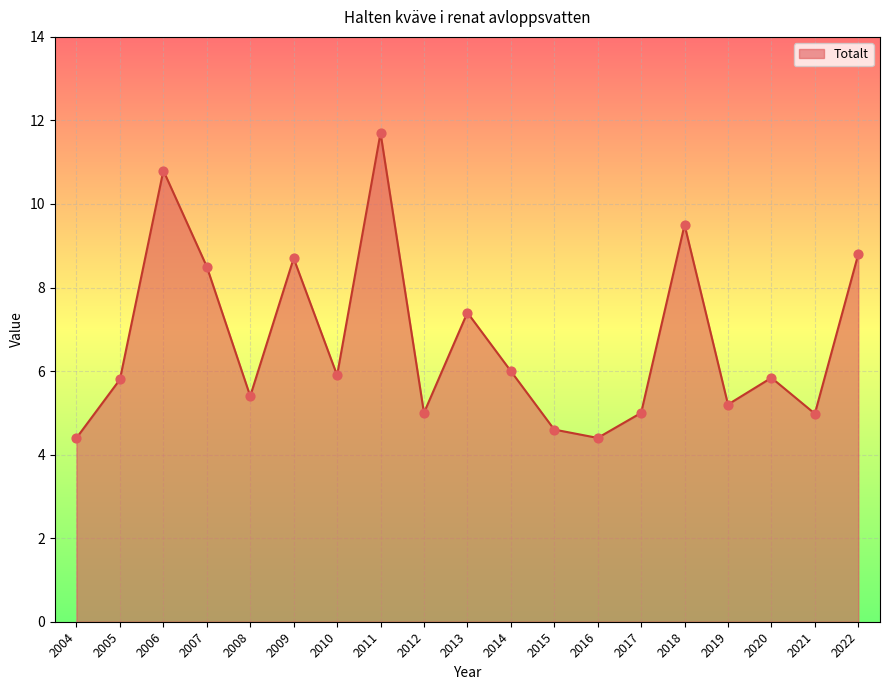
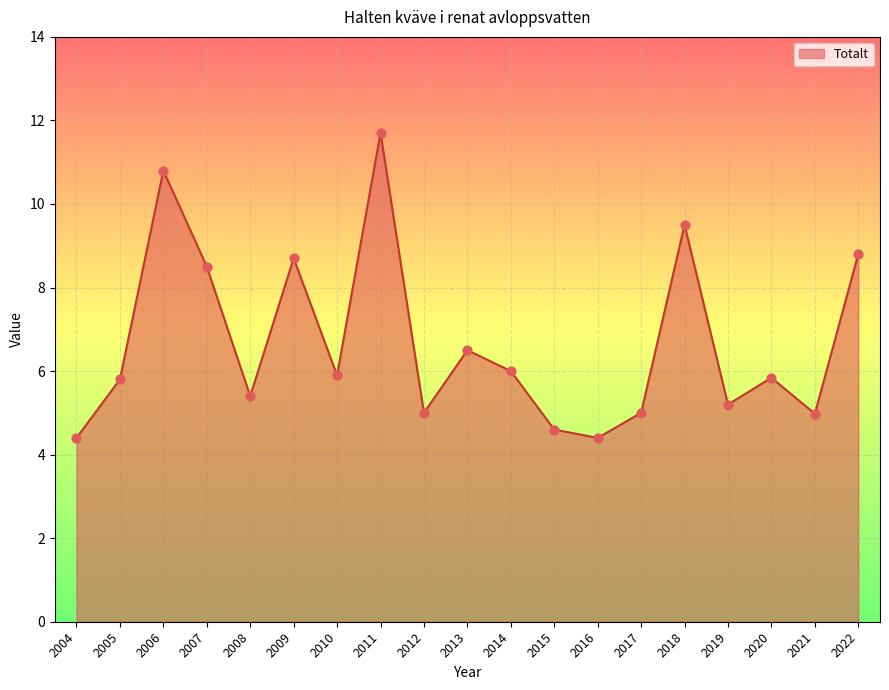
  {
    "2004": 4.4,
    "2005": 5.8,
    "2006": 10.8,
    "2007": 8.5,
    "2008": 5.4,
    "2009": 8.7,
    "2010": 5.9,
    "2011": 11.7,
    "2012": 5.0,
-   "2013": 7.4,
+   "2013": 6.5,
    "2014": 6.0,
    "2015": 4.6,
    "2016": 4.4,
    "2017": 5.0,
    "2018": 9.5,
    "2019": 5.2,
    "2020": 5.8,
    "2021": 5.0,
    "2022": 8.8
  }
